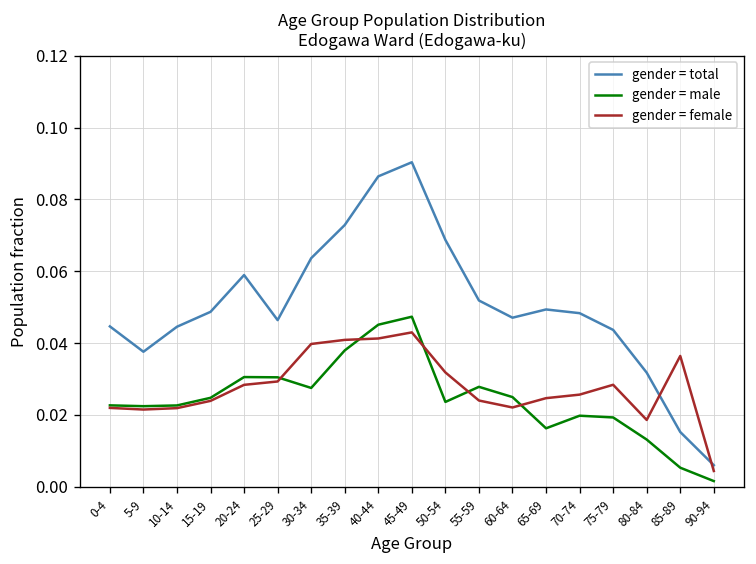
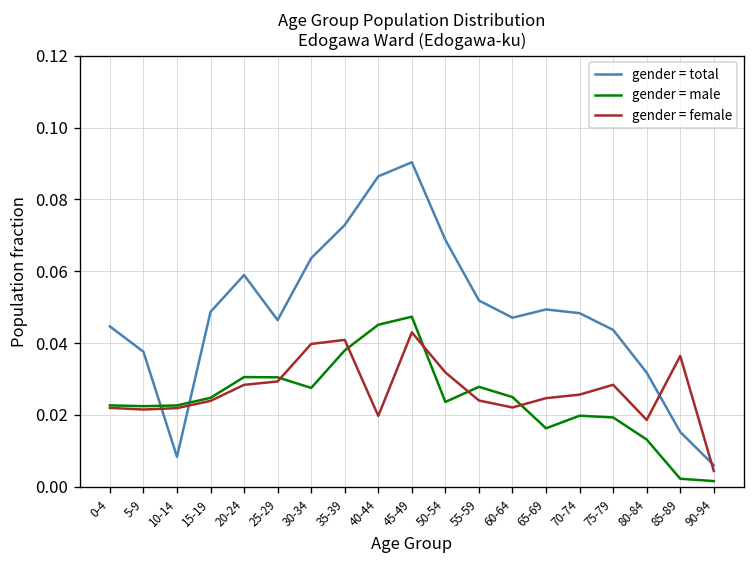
  {
    "gender = total": {
      "0-4": 0.045,
      "5-9": 0.038,
-     "10-14": 0.045,
+     "10-14": 0.008,
      "15-19": 0.049,
      "20-24": 0.059,
      "25-29": 0.046,
      "30-34": 0.064,
      "35-39": 0.073,
      "40-44": 0.086,
      "45-49": 0.090,
      "50-54": 0.069,
      "55-59": 0.052,
      "60-64": 0.047,
      "65-69": 0.049,
      "70-74": 0.048,
      "75-79": 0.044,
      "80-84": 0.032,
      "85-89": 0.015,
      "90-94": 0.006
    },
    "gender = male": {
      "5-9": 0.022,
      "15-19": 0.025,
      "20-24": 0.031,
      "25-29": 0.030,
      "30-34": 0.028,
      "35-39": 0.038,
      "40-44": 0.045,
      "45-49": 0.047,
      "50-54": 0.024,
      "55-59": 0.028,
      "60-64": 0.025,
      "65-69": 0.016,
      "70-74": 0.020,
      "75-79": 0.019,
      "80-84": 0.013,
-     "85-89": 0.005,
+     "85-89": 0.002,
      "90-94": 0.002
    },
    "gender = female": {
      "5-9": 0.022,
      "15-19": 0.024,
      "20-24": 0.028,
      "25-29": 0.029,
      "30-34": 0.040,
      "35-39": 0.041,
-     "40-44": 0.041,
+     "40-44": 0.020,
      "45-49": 0.043,
      "50-54": 0.032,
      "55-59": 0.024,
      "60-64": 0.022,
      "65-69": 0.025,
      "70-74": 0.026,
      "75-79": 0.028,
      "80-84": 0.019,
      "85-89": 0.036,
      "90-94": 0.004
    }
  }
